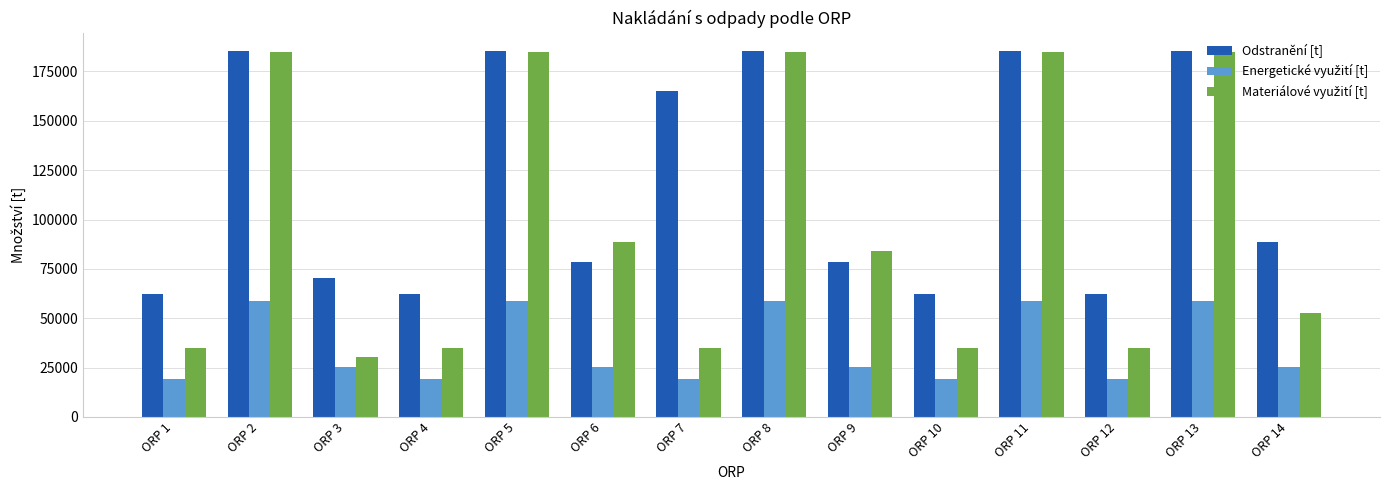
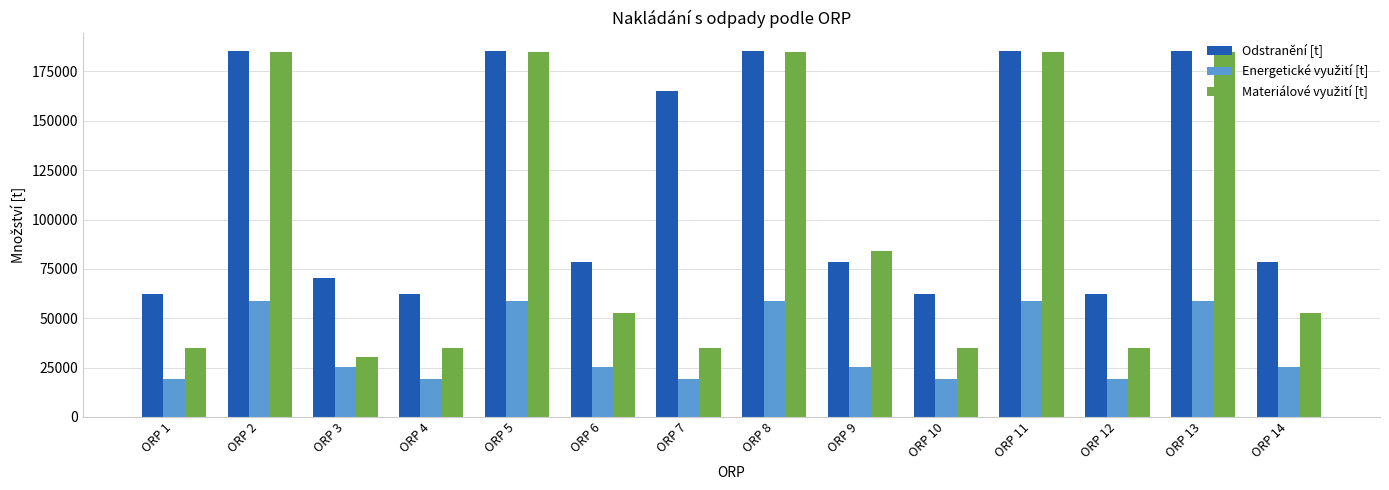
  {
    "Odstranění [t]": {
      "ORP 1": 62000,
      "ORP 2": 185000,
      "ORP 3": 70000,
      "ORP 4": 62000,
      "ORP 5": 185000,
      "ORP 6": 78000,
      "ORP 7": 165000,
      "ORP 8": 185000,
      "ORP 9": 78000,
      "ORP 10": 62000,
      "ORP 11": 185000,
      "ORP 12": 62000,
      "ORP 13": 185000,
-     "ORP 14": 89000
+     "ORP 14": 78000
    },
    "Energetické využití [t]": {
      "ORP 1": 19000,
      "ORP 2": 59000,
      "ORP 3": 25000,
      "ORP 4": 19000,
      "ORP 5": 59000,
      "ORP 6": 25000,
      "ORP 7": 19000,
      "ORP 8": 59000,
      "ORP 9": 25000,
      "ORP 10": 19000,
      "ORP 11": 59000,
      "ORP 12": 19000,
      "ORP 13": 59000,
      "ORP 14": 25000
    },
    "Materiálové využití [t]": {
      "ORP 1": 35000,
      "ORP 2": 185000,
      "ORP 3": 30000,
      "ORP 4": 35000,
      "ORP 5": 185000,
-     "ORP 6": 89000,
+     "ORP 6": 53000,
      "ORP 7": 35000,
      "ORP 8": 185000,
      "ORP 9": 84000,
      "ORP 10": 35000,
      "ORP 11": 185000,
      "ORP 12": 35000,
      "ORP 13": 185000,
      "ORP 14": 53000
    }
  }
